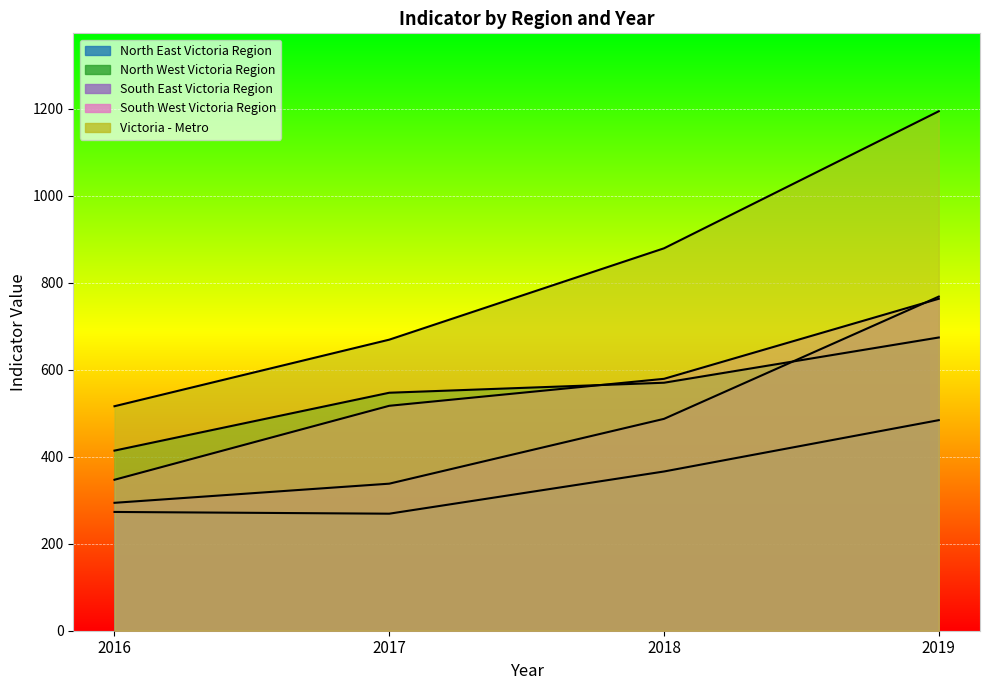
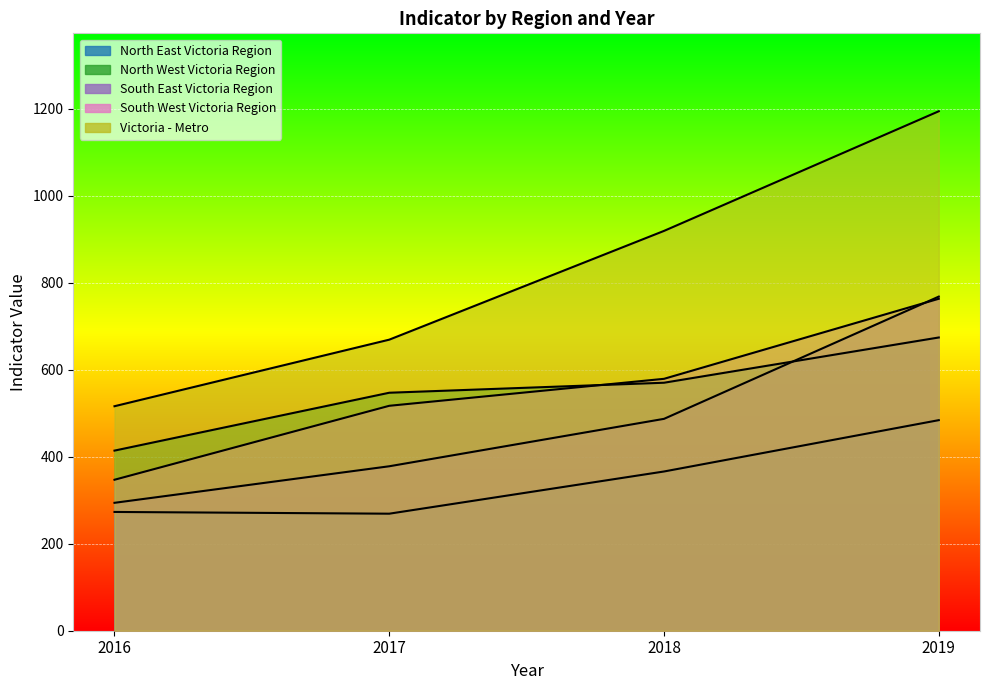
  {
    "North East Victoria Region": {
      "2016": 270,
      "2017": 270,
      "2018": 370,
      "2019": 480
    },
    "North West Victoria Region": {
      "2016": 410,
      "2017": 550,
      "2018": 570,
      "2019": 670
    },
    "South East Victoria Region": {
      "2016": 290,
-     "2017": 340,
+     "2017": 380,
      "2018": 490
    },
    "South West Victoria Region": {
      "2016": 350,
      "2017": 520,
      "2018": 580
    },
    "Victoria - Metro": {
      "2016": 520,
      "2017": 670,
-     "2018": 880,
+     "2018": 920,
      "2019": 1190
    }
  }
